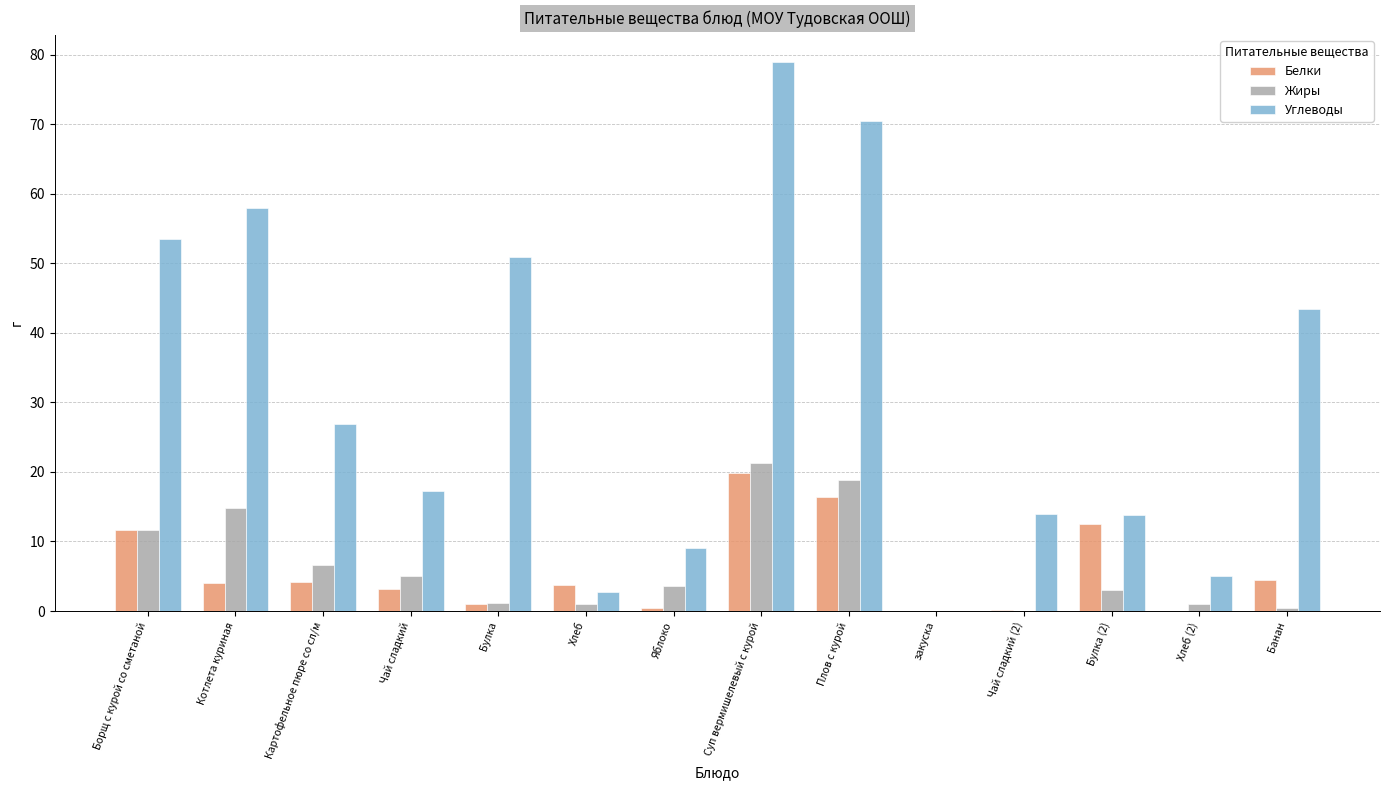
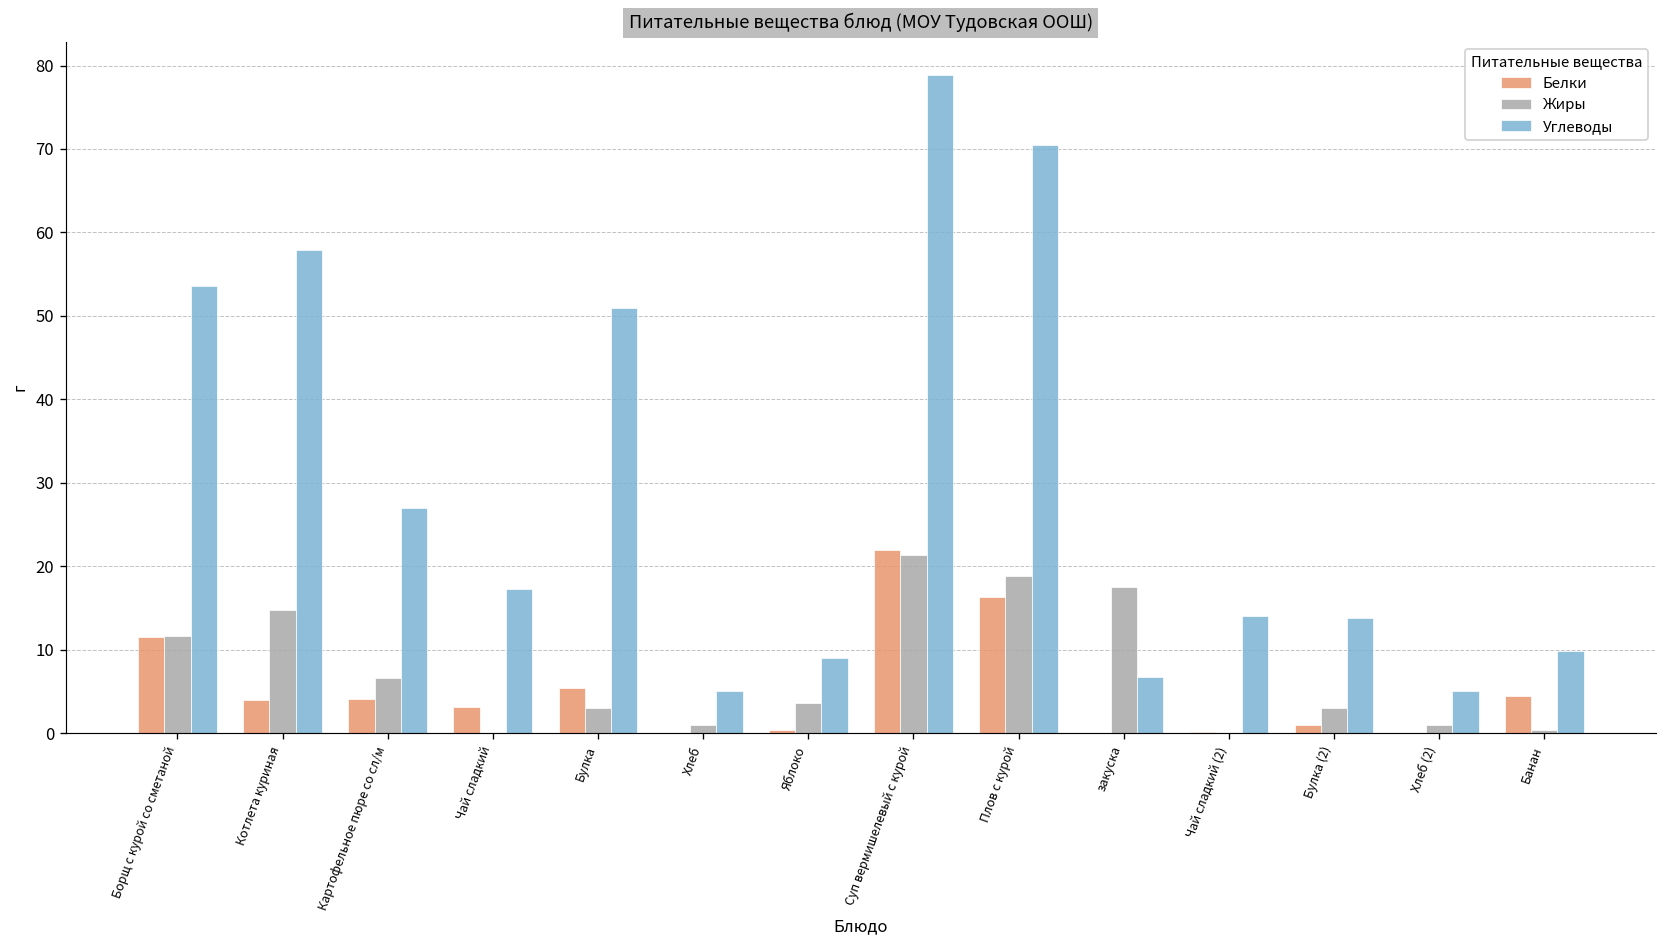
  {
    "Белки": {
      "Борщ с курой со сметаной": 12,
      "Котлета куриная": 4,
      "Картофельное пюре со сл/м": 4,
      "Чай сладкий": 3,
-     "Булка": 1,
-     "Хлеб": 4,
+     "Булка": 5,
+     "Хлеб": 0,
      "Яблоко": 0,
-     "Суп вермишелевый с курой": 20,
+     "Суп вермишелевый с курой": 22,
      "Плов с курой": 16,
      "закуска": 0,
-     "Булка (2)": 13,
+     "Булка (2)": 1,
      "Хлеб (2)": 0,
      "Банан": 5
    },
    "Жиры": {
      "Борщ с курой со сметаной": 12,
      "Котлета куриная": 15,
      "Картофельное пюре со сл/м": 7,
-     "Чай сладкий": 5,
-     "Булка": 1,
+     "Чай сладкий": 0,
+     "Булка": 3,
      "Хлеб": 1,
      "Яблоко": 4,
      "Суп вермишелевый с курой": 21,
      "Плов с курой": 19,
-     "закуска": 0,
+     "закуска": 18,
      "Чай сладкий (2)": 0,
      "Булка (2)": 3,
      "Хлеб (2)": 1,
      "Банан": 0
    },
    "Углеводы": {
      "Борщ с курой со сметаной": 54,
      "Котлета куриная": 58,
      "Картофельное пюре со сл/м": 27,
      "Чай сладкий": 17,
      "Булка": 51,
-     "Хлеб": 3,
+     "Хлеб": 5,
      "Яблоко": 9,
      "Суп вермишелевый с курой": 79,
      "Плов с курой": 70,
-     "закуска": 0,
+     "закуска": 7,
      "Чай сладкий (2)": 14,
      "Булка (2)": 14,
      "Хлеб (2)": 5,
-     "Банан": 43
+     "Банан": 10
    }
  }
